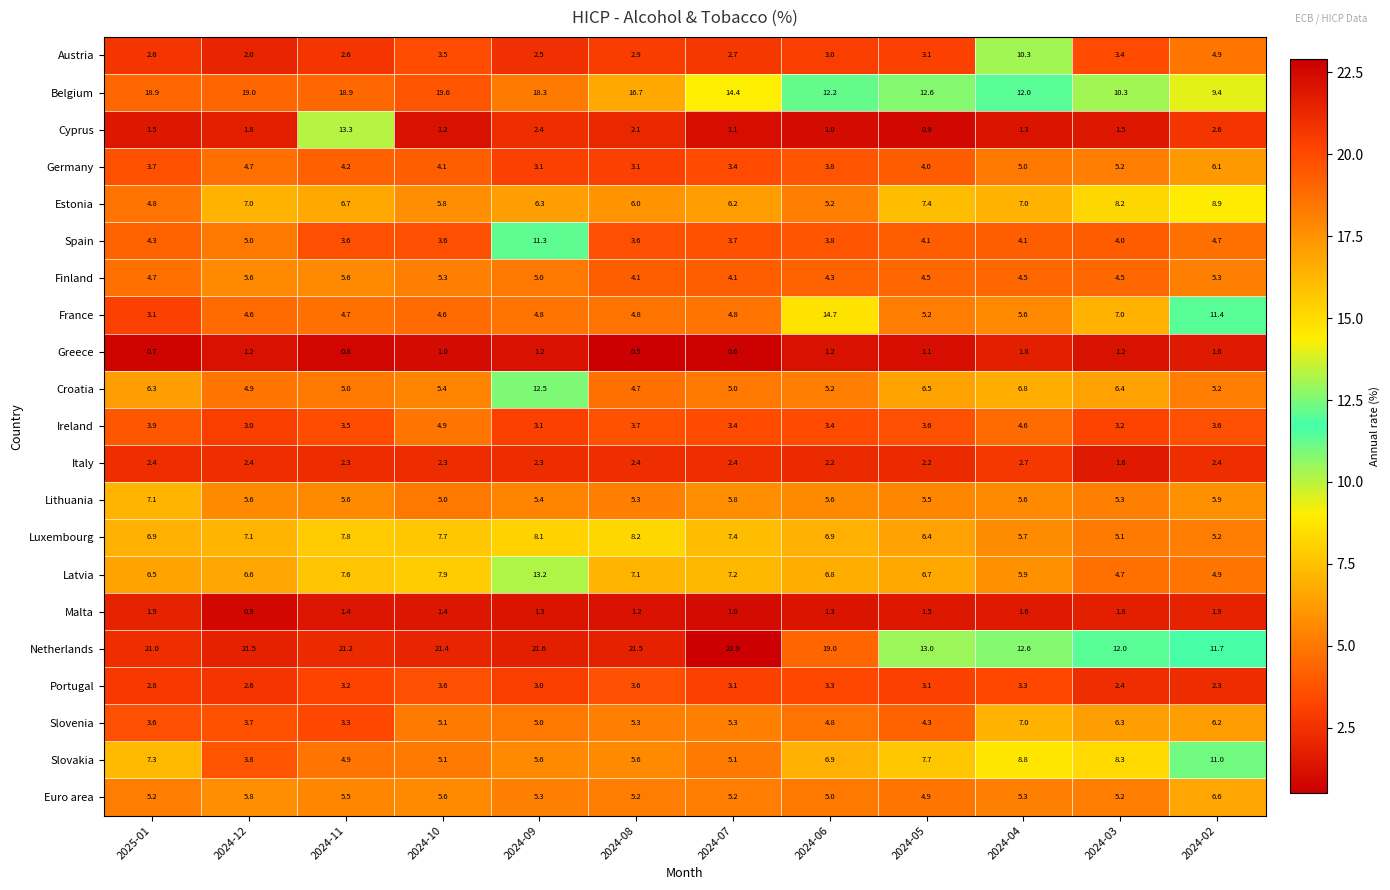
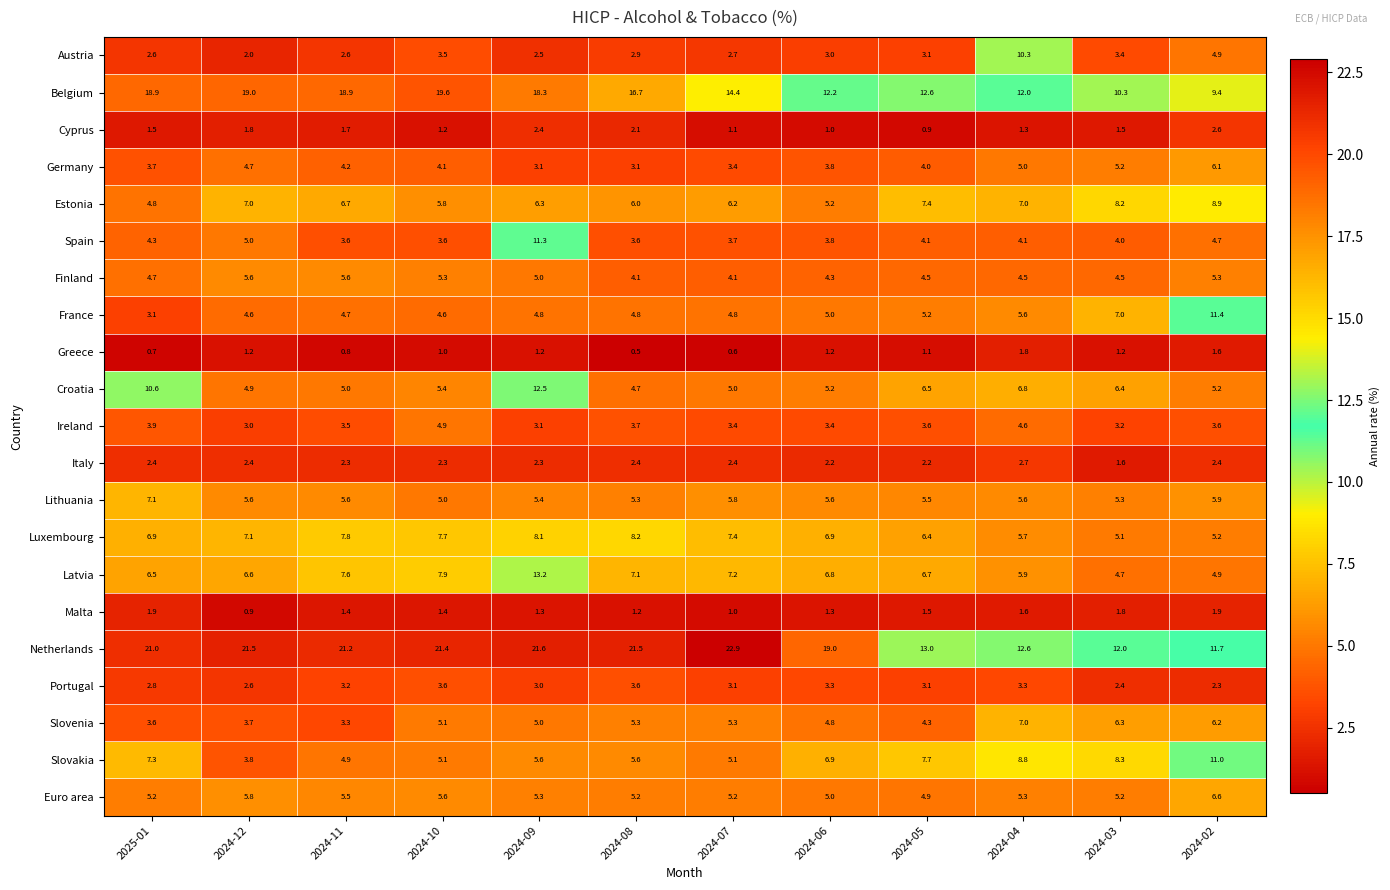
  {
    "Cyprus": {
      "2025-01": 1.5,
      "2024-12": 1.8,
-     "2024-11": 13.3,
+     "2024-11": 1.7,
      "2024-10": 1.2,
      "2024-09": 2.4,
      "2024-08": 2.1,
      "2024-07": 1.1,
      "2024-06": 1.0,
      "2024-05": 0.9,
      "2024-04": 1.3,
      "2024-03": 1.5,
      "2024-02": 2.6
    },
    "France": {
      "2025-01": 3.1,
      "2024-12": 4.6,
      "2024-11": 4.7,
      "2024-10": 4.6,
      "2024-09": 4.8,
      "2024-08": 4.8,
      "2024-07": 4.8,
-     "2024-06": 14.7,
+     "2024-06": 5.0,
      "2024-05": 5.2,
      "2024-04": 5.6,
      "2024-03": 7.0,
      "2024-02": 11.4
    },
    "Croatia": {
-     "2025-01": 6.3,
+     "2025-01": 10.6,
      "2024-12": 4.9,
      "2024-11": 5.0,
      "2024-10": 5.4,
      "2024-09": 12.5,
      "2024-08": 4.7,
      "2024-07": 5.0,
      "2024-06": 5.2,
      "2024-05": 6.5,
      "2024-04": 6.8,
      "2024-03": 6.4,
      "2024-02": 5.2
    }
  }
